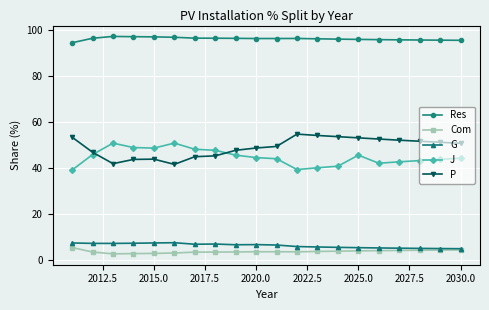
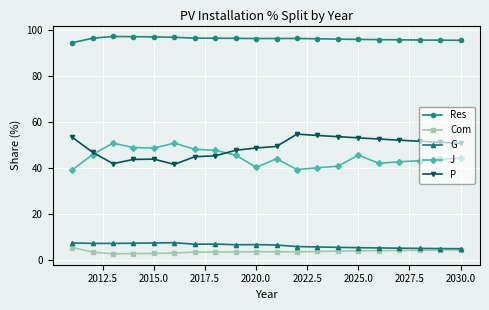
  {
    "Com": {
      "2015.0": 3,
      "2020.0": 4,
      "2025.0": 4
    },
    "J": {
      "2015.0": 49,
-     "2020.0": 45,
+     "2020.0": 40,
      "2025.0": 46
    }
  }
